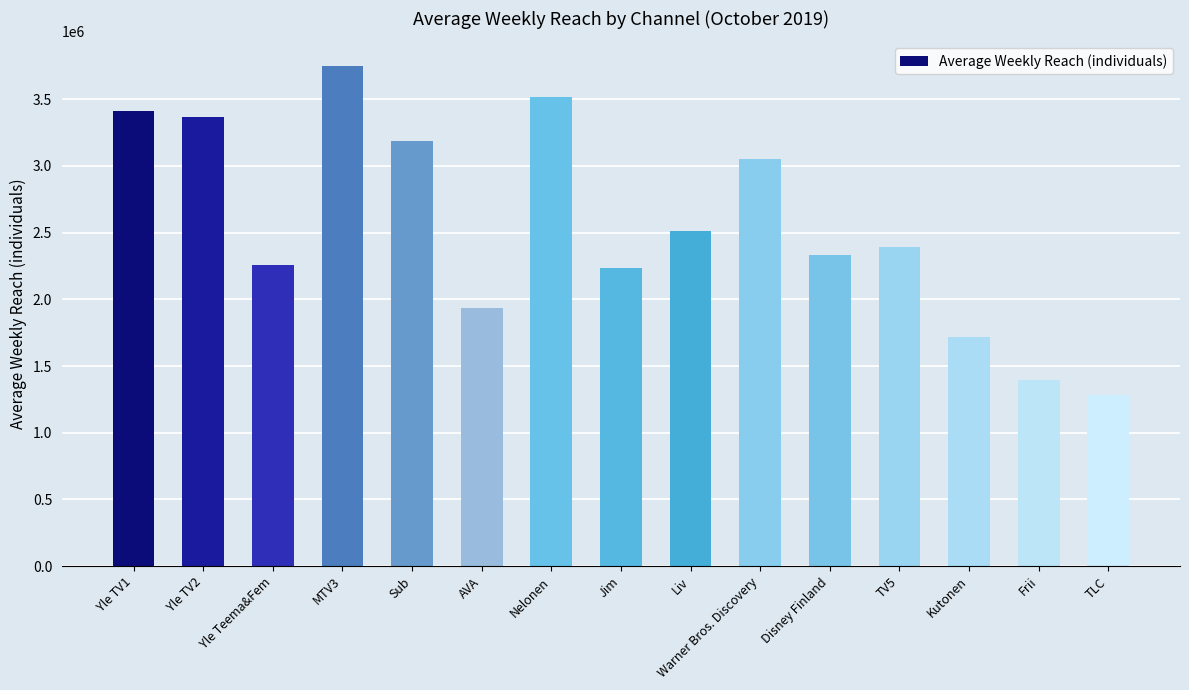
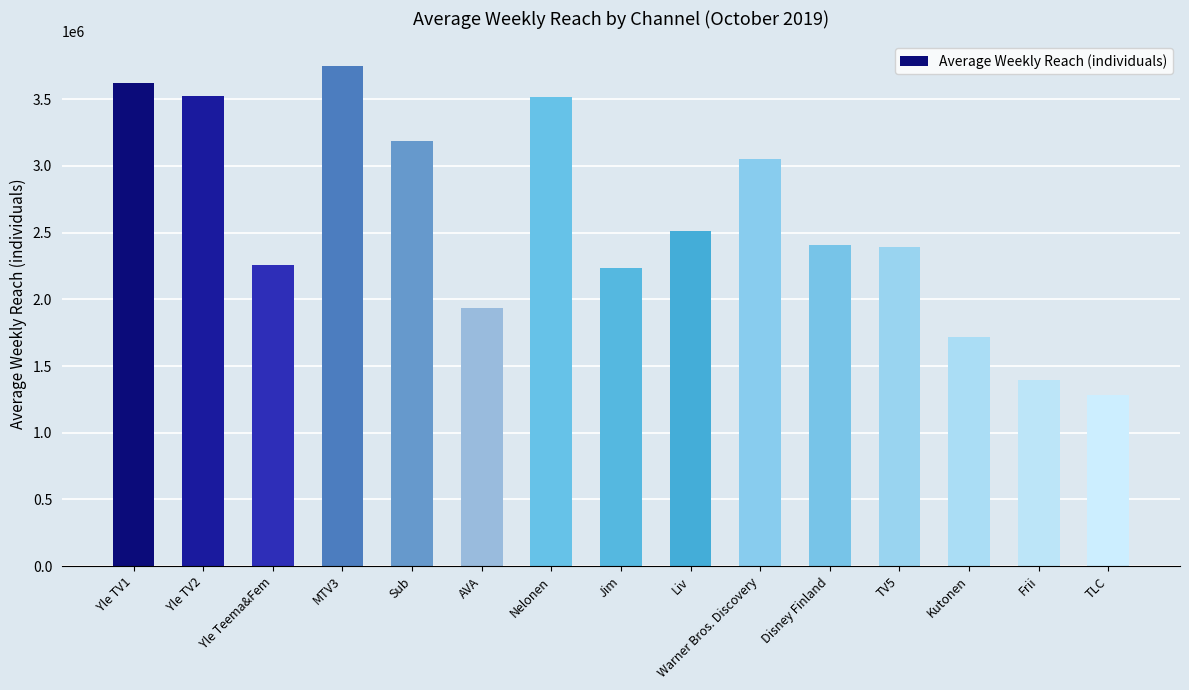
  {
-   "Yle TV1": 3420000,
-   "Yle TV2": 3360000,
+   "Yle TV1": 3620000,
+   "Yle TV2": 3520000,
    "Yle Teema&Fem": 2250000,
    "MTV3": 3750000,
    "Sub": 3190000,
    "AVA": 1930000,
    "Nelonen": 3520000,
    "Jim": 2240000,
    "Liv": 2510000,
    "Warner Bros. Discovery": 3050000,
-   "Disney Finland": 2330000,
+   "Disney Finland": 2410000,
    "TV5": 2400000,
    "Kutonen": 1720000,
    "Frii": 1400000,
    "TLC": 1280000
  }
